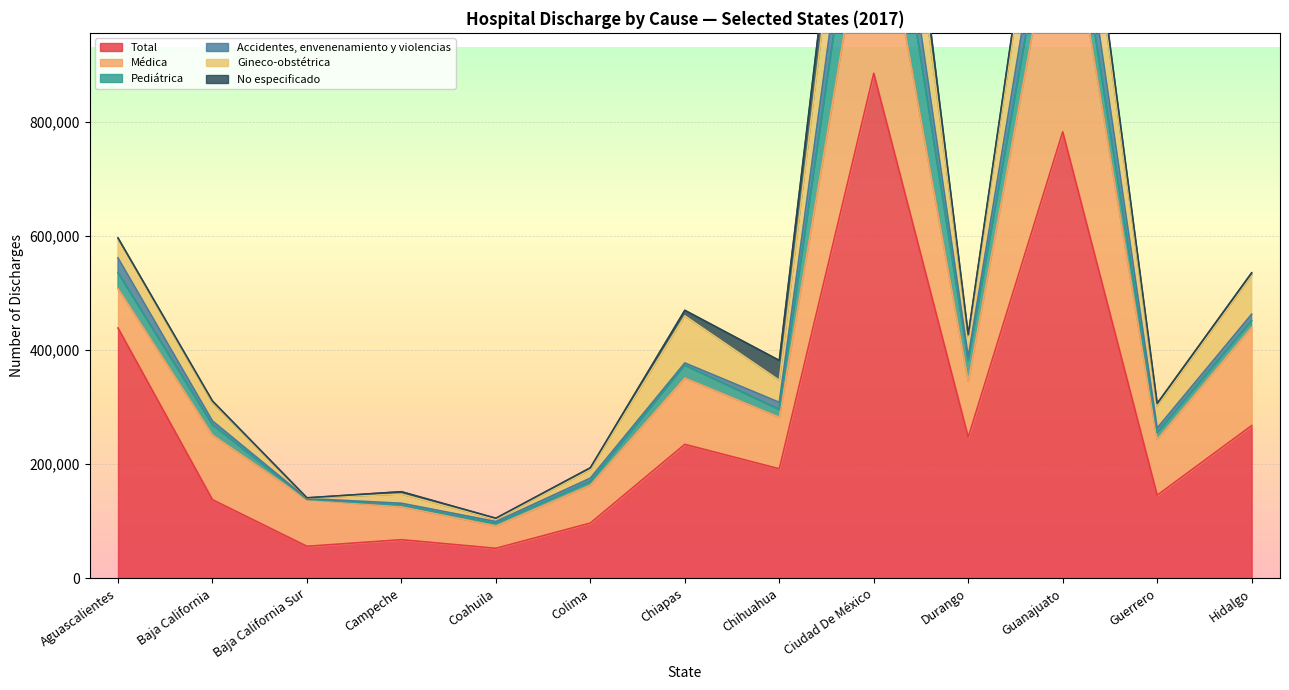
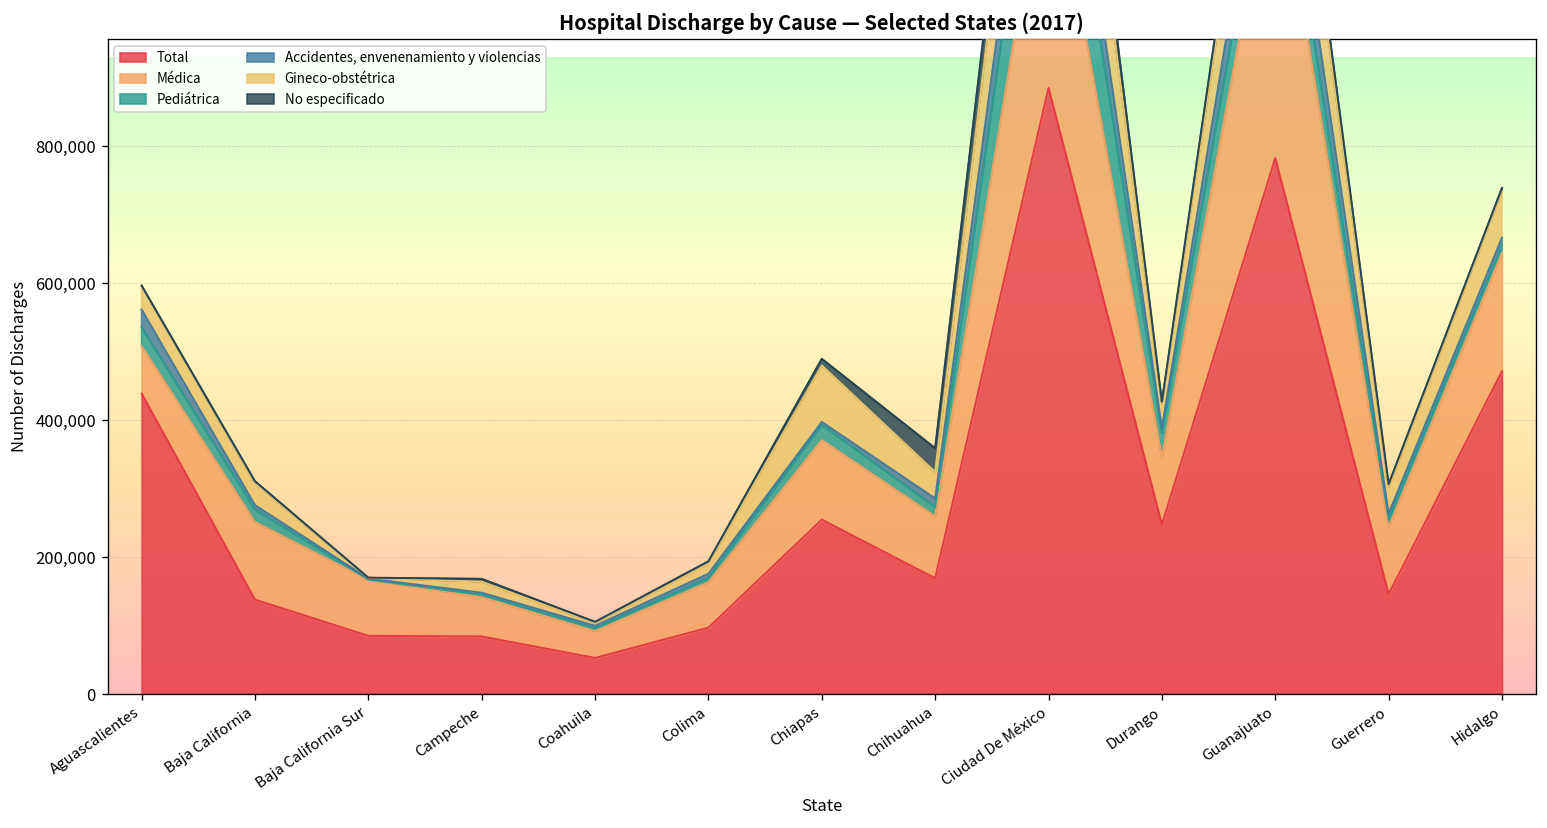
  {
    "Total": {
      "Aguascalientes": "440,000",
      "Baja California": "140,000",
-     "Baja California Sur": "60,000",
-     "Campeche": "70,000",
+     "Baja California Sur": "80,000",
+     "Campeche": "80,000",
      "Coahuila": "50,000",
      "Colima": "100,000",
-     "Chiapas": "230,000",
-     "Chihuahua": "190,000",
+     "Chiapas": "250,000",
+     "Chihuahua": "170,000",
      "Ciudad De México": "880,000",
      "Durango": "250,000",
      "Guanajuato": "780,000",
      "Guerrero": "150,000",
-     "Hidalgo": "270,000"
+     "Hidalgo": "470,000"
    },
    "No especificado": {
      "Chiapas": "10,000",
      "Chihuahua": "30,000",
      "Guerrero": "0",
      "Hidalgo": "0"
    }
  }
